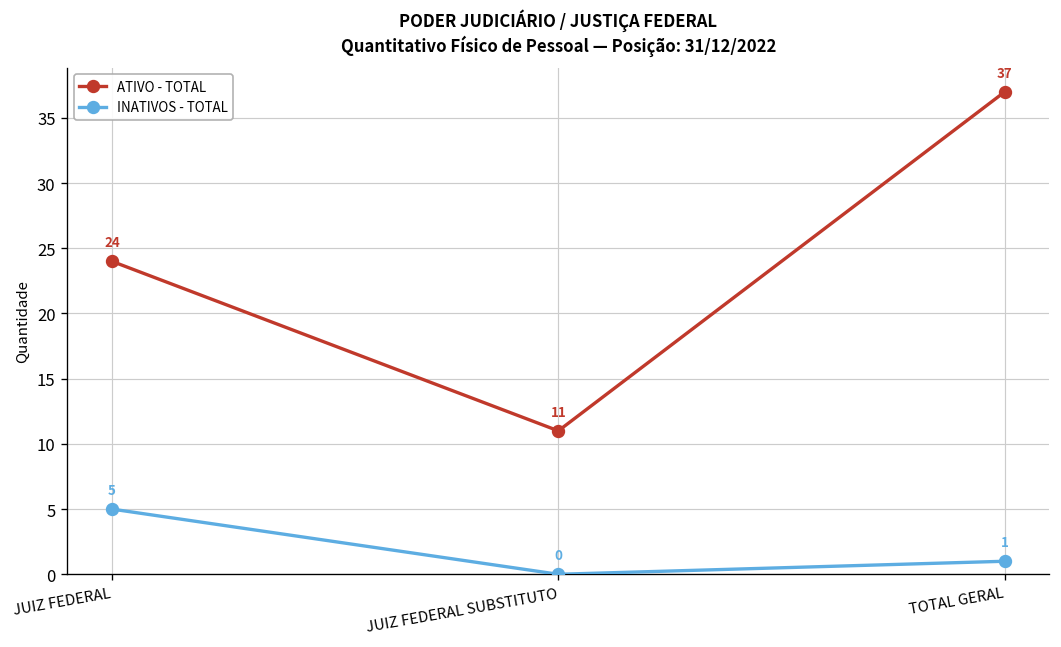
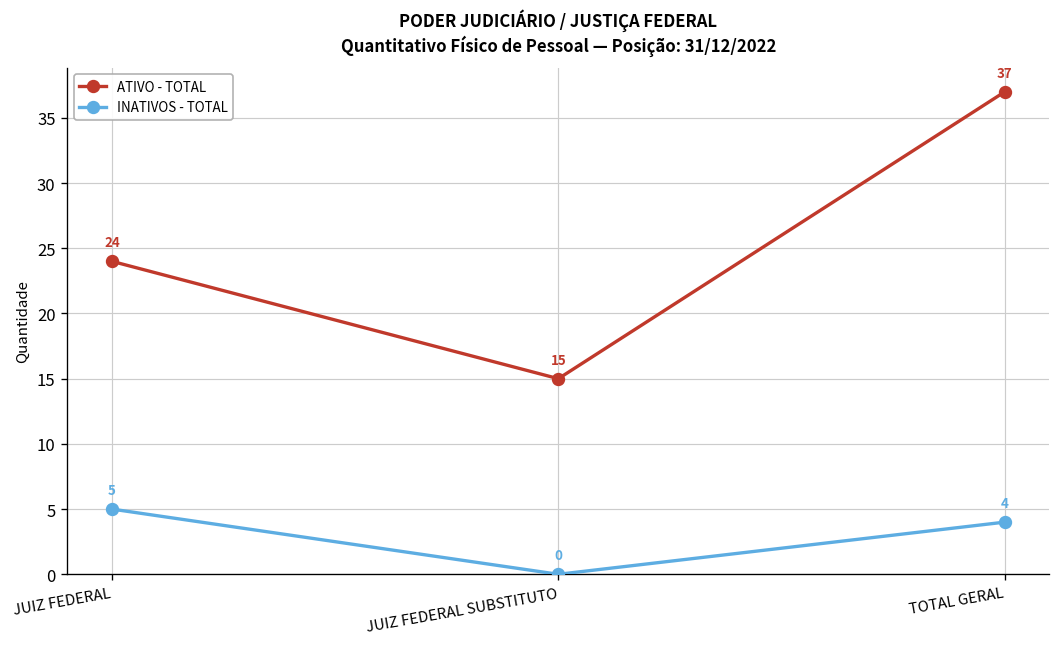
  {
    "ATIVO - TOTAL": {
      "JUIZ FEDERAL": 24,
-     "JUIZ FEDERAL SUBSTITUTO": 11,
+     "JUIZ FEDERAL SUBSTITUTO": 15,
      "TOTAL GERAL": 37
    },
    "INATIVOS - TOTAL": {
      "JUIZ FEDERAL": 5,
      "JUIZ FEDERAL SUBSTITUTO": 0,
-     "TOTAL GERAL": 1
+     "TOTAL GERAL": 4
    }
  }
